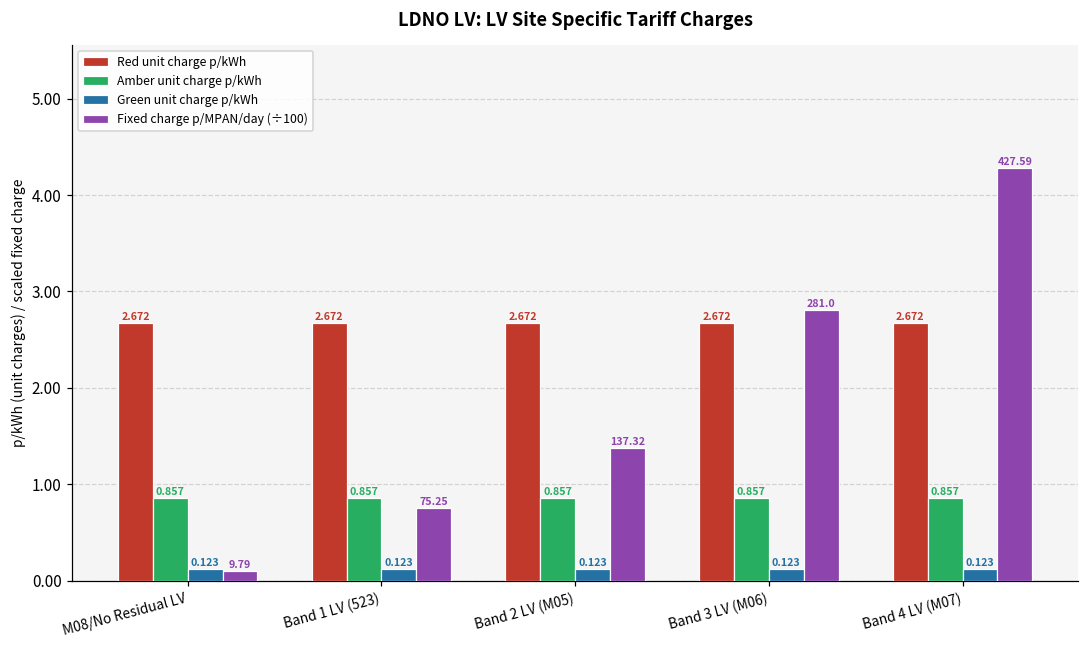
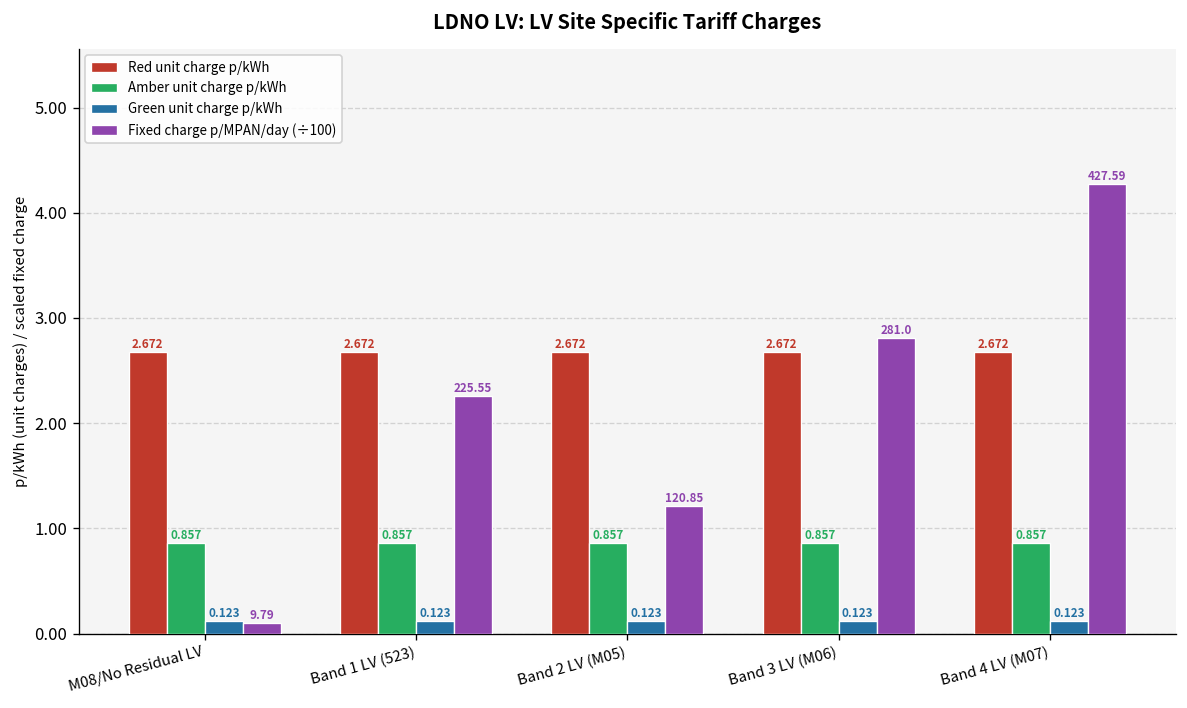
  {
    "Red unit charge p/kWh": {
      "M08/No Residual LV": 2.672,
      "Band 1 LV (523)": 2.672,
      "Band 2 LV (M05)": 2.672,
      "Band 3 LV (M06)": 2.672,
      "Band 4 LV (M07)": 2.672
    },
    "Amber unit charge p/kWh": {
      "M08/No Residual LV": 0.857,
      "Band 1 LV (523)": 0.857,
      "Band 2 LV (M05)": 0.857,
      "Band 3 LV (M06)": 0.857,
      "Band 4 LV (M07)": 0.857
    },
    "Green unit charge p/kWh": {
      "M08/No Residual LV": 0.123,
      "Band 1 LV (523)": 0.123,
      "Band 2 LV (M05)": 0.123,
      "Band 3 LV (M06)": 0.123,
      "Band 4 LV (M07)": 0.123
    },
    "Fixed charge p/MPAN/day (÷100)": {
-     "Band 1 LV (523)": 75.25,
-     "Band 2 LV (M05)": 137.32
+     "Band 1 LV (523)": 225.55,
+     "Band 2 LV (M05)": 120.85
    }
  }
